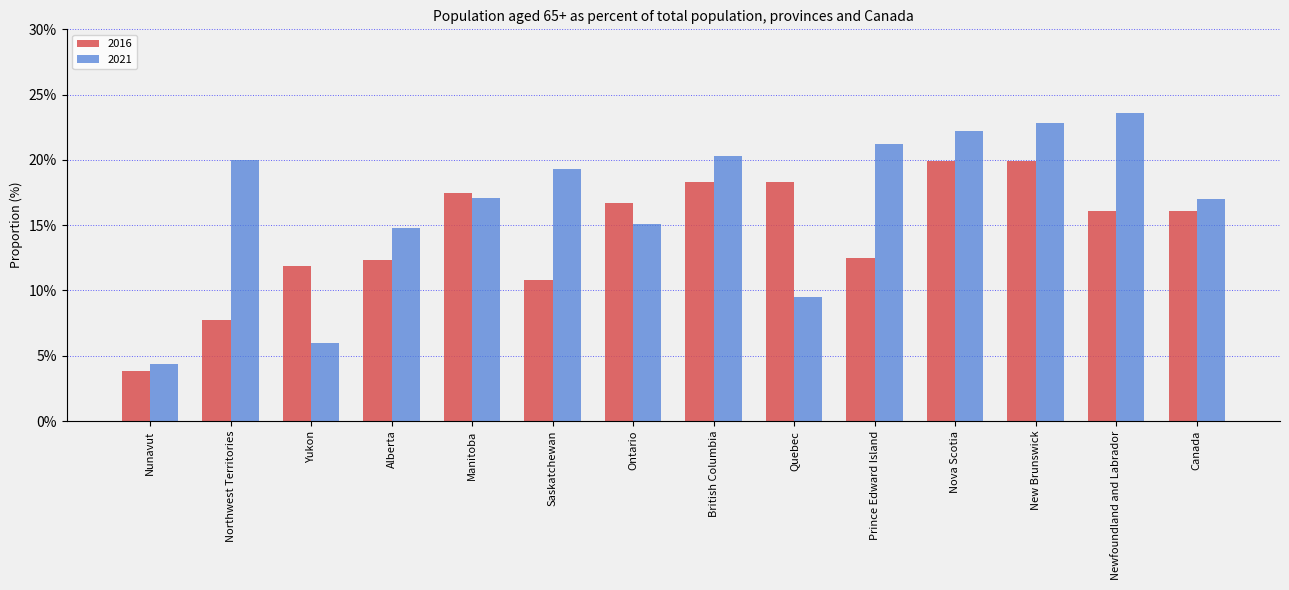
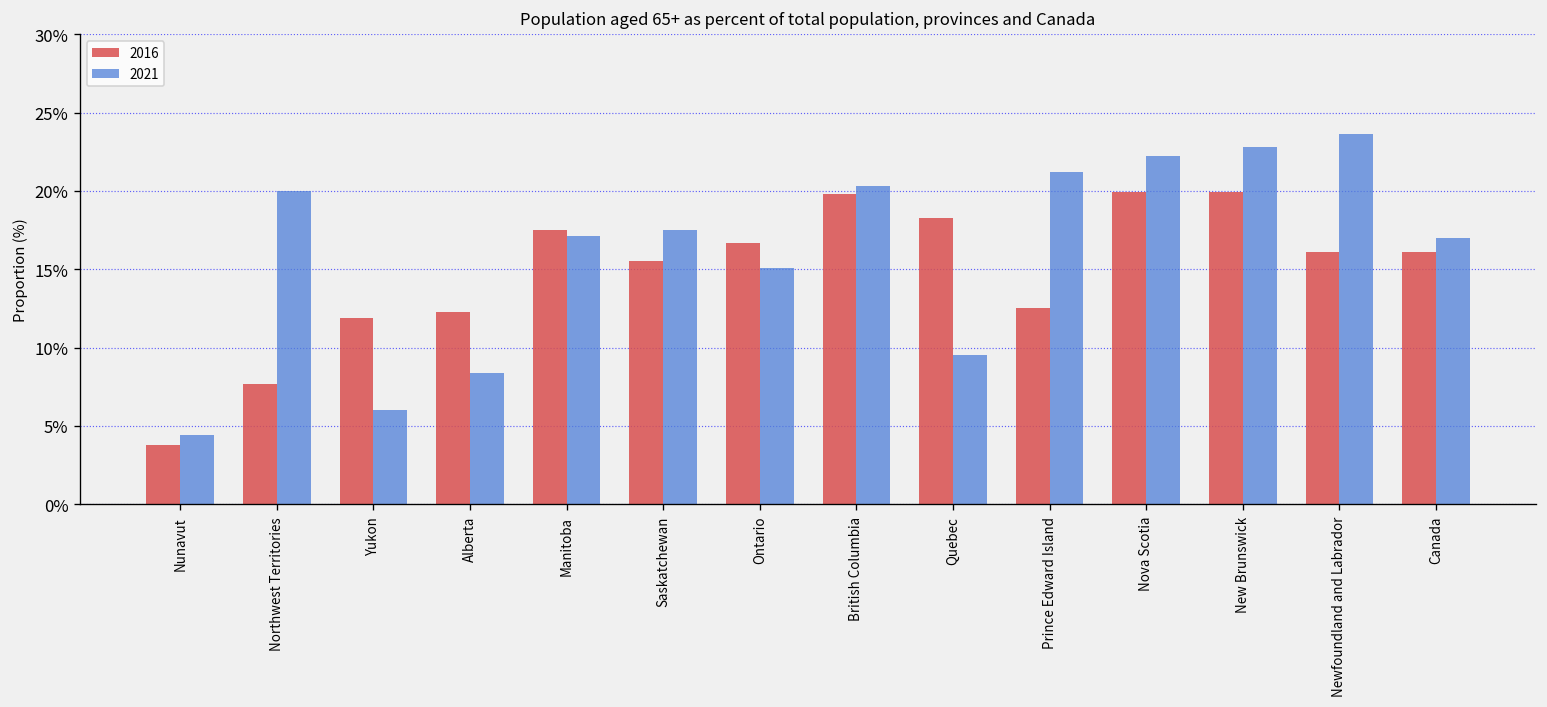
  {
    "2016": {
      "Nunavut": "3.8%",
      "Northwest Territories": "7.7%",
      "Yukon": "11.9%",
      "Alberta": "12.3%",
      "Manitoba": "17.5%",
-     "Saskatchewan": "10.8%",
+     "Saskatchewan": "15.5%",
      "Ontario": "16.7%",
-     "British Columbia": "18.3%",
+     "British Columbia": "19.8%",
      "Quebec": "18.3%",
      "Prince Edward Island": "12.5%",
      "Nova Scotia": "19.9%",
      "New Brunswick": "19.9%",
      "Newfoundland and Labrador": "16.1%",
      "Canada": "16.1%"
    },
    "2021": {
      "Nunavut": "4.4%",
      "Northwest Territories": "20.0%",
      "Yukon": "6.0%",
-     "Alberta": "14.8%",
+     "Alberta": "8.4%",
      "Manitoba": "17.1%",
-     "Saskatchewan": "19.3%",
+     "Saskatchewan": "17.5%",
      "Ontario": "15.1%",
      "British Columbia": "20.3%",
      "Quebec": "9.5%",
      "Prince Edward Island": "21.2%",
      "Nova Scotia": "22.2%",
      "New Brunswick": "22.8%",
      "Newfoundland and Labrador": "23.6%",
      "Canada": "17.0%"
    }
  }
